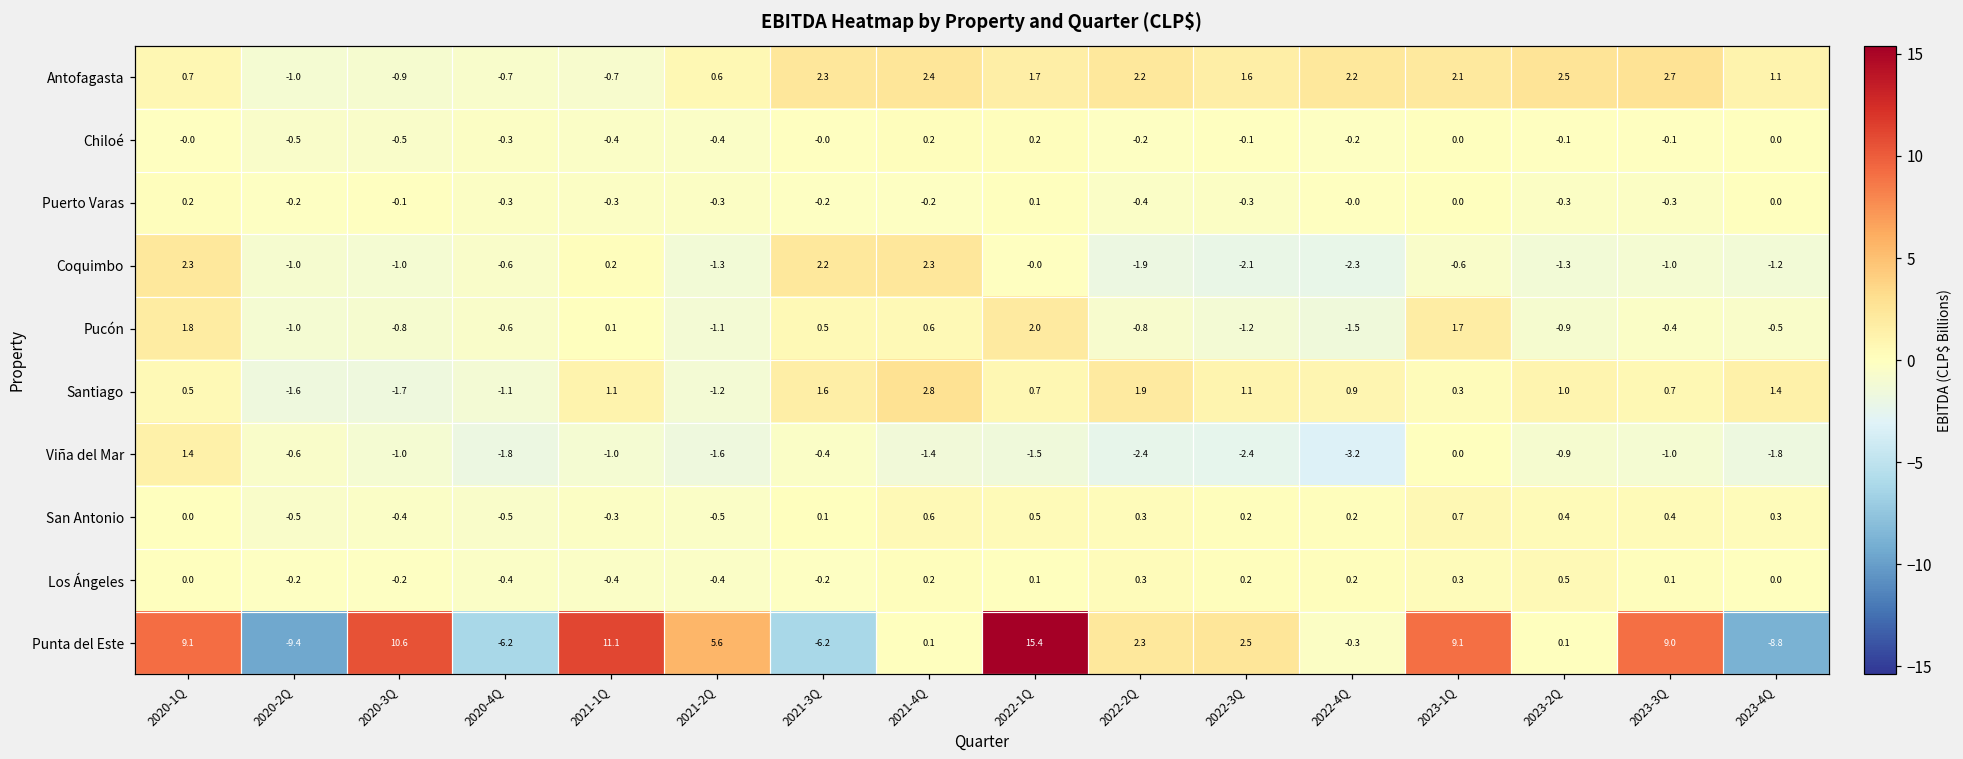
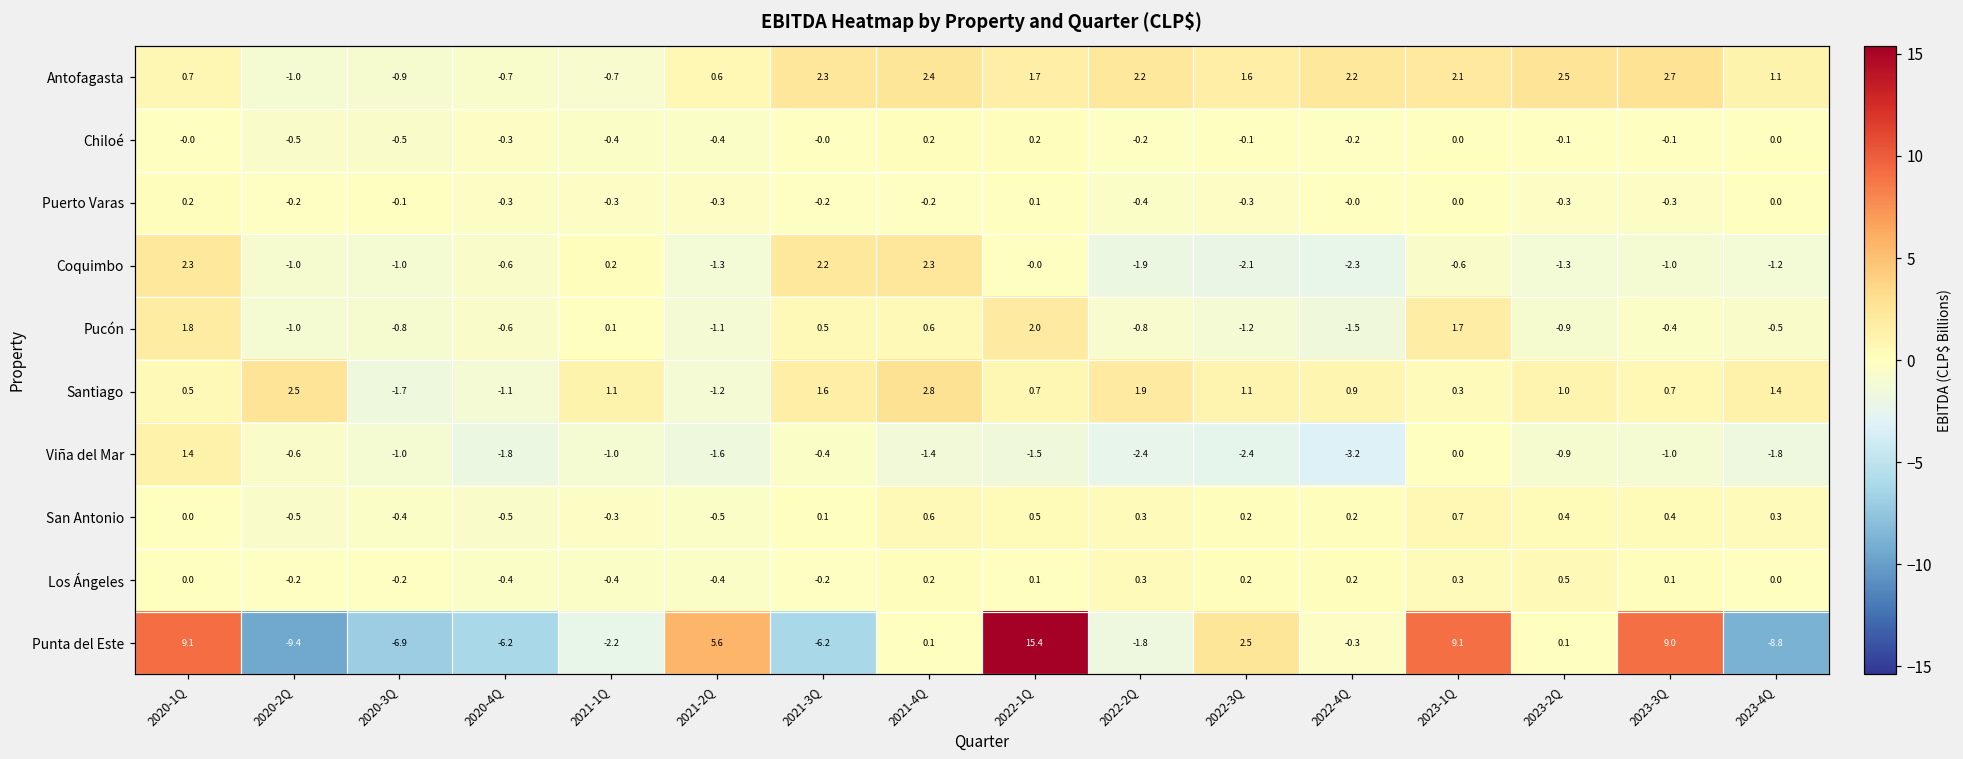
  {
    "Antofagasta": {
      "2020-1Q": 0.7,
      "2020-2Q": -1.0,
      "2020-3Q": -0.9,
      "2020-4Q": -0.7,
      "2021-1Q": -0.7,
      "2021-2Q": 0.6,
      "2021-3Q": 2.3,
      "2021-4Q": 2.4,
      "2022-1Q": 1.7,
      "2022-2Q": 2.2,
      "2022-3Q": 1.6,
      "2022-4Q": 2.2,
      "2023-1Q": 2.1,
      "2023-2Q": 2.5,
      "2023-3Q": 2.7,
      "2023-4Q": 1.1
    },
    "Chiloé": {
      "2020-1Q": -0.0,
      "2020-2Q": -0.5,
      "2020-3Q": -0.5,
      "2020-4Q": -0.3,
      "2021-1Q": -0.4,
      "2021-2Q": -0.4,
      "2021-3Q": -0.0,
      "2021-4Q": 0.2,
      "2022-1Q": 0.2,
      "2022-2Q": -0.2,
      "2022-3Q": -0.1,
      "2022-4Q": -0.2,
      "2023-1Q": 0.0,
      "2023-2Q": -0.1,
      "2023-3Q": -0.1,
      "2023-4Q": 0.0
    },
    "Puerto Varas": {
      "2020-1Q": 0.2,
      "2020-2Q": -0.2,
      "2020-3Q": -0.1,
      "2020-4Q": -0.3,
      "2021-1Q": -0.3,
      "2021-2Q": -0.3,
      "2021-3Q": -0.2,
      "2021-4Q": -0.2,
      "2022-1Q": 0.1,
      "2022-2Q": -0.4,
      "2022-3Q": -0.3,
      "2022-4Q": -0.0,
      "2023-1Q": 0.0,
      "2023-2Q": -0.3,
      "2023-3Q": -0.3,
      "2023-4Q": 0.0
    },
    "Coquimbo": {
      "2020-1Q": 2.3,
      "2020-2Q": -1.0,
      "2020-3Q": -1.0,
      "2020-4Q": -0.6,
      "2021-1Q": 0.2,
      "2021-2Q": -1.3,
      "2021-3Q": 2.2,
      "2021-4Q": 2.3,
      "2022-1Q": -0.0,
      "2022-2Q": -1.9,
      "2022-3Q": -2.1,
      "2022-4Q": -2.3,
      "2023-1Q": -0.6,
      "2023-2Q": -1.3,
      "2023-3Q": -1.0,
      "2023-4Q": -1.2
    },
    "Pucón": {
      "2020-1Q": 1.8,
      "2020-2Q": -1.0,
      "2020-3Q": -0.8,
      "2020-4Q": -0.6,
      "2021-1Q": 0.1,
      "2021-2Q": -1.1,
      "2021-3Q": 0.5,
      "2021-4Q": 0.6,
      "2022-1Q": 2.0,
      "2022-2Q": -0.8,
      "2022-3Q": -1.2,
      "2022-4Q": -1.5,
      "2023-1Q": 1.7,
      "2023-2Q": -0.9,
      "2023-3Q": -0.4,
      "2023-4Q": -0.5
    },
    "Santiago": {
      "2020-1Q": 0.5,
-     "2020-2Q": -1.6,
+     "2020-2Q": 2.5,
      "2020-3Q": -1.7,
      "2020-4Q": -1.1,
      "2021-1Q": 1.1,
      "2021-2Q": -1.2,
      "2021-3Q": 1.6,
      "2021-4Q": 2.8,
      "2022-1Q": 0.7,
      "2022-2Q": 1.9,
      "2022-3Q": 1.1,
      "2022-4Q": 0.9,
      "2023-1Q": 0.3,
      "2023-2Q": 1.0,
      "2023-3Q": 0.7,
      "2023-4Q": 1.4
    },
    "Viña del Mar": {
      "2020-1Q": 1.4,
      "2020-2Q": -0.6,
      "2020-3Q": -1.0,
      "2020-4Q": -1.8,
      "2021-1Q": -1.0,
      "2021-2Q": -1.6,
      "2021-3Q": -0.4,
      "2021-4Q": -1.4,
      "2022-1Q": -1.5,
      "2022-2Q": -2.4,
      "2022-3Q": -2.4,
      "2022-4Q": -3.2,
      "2023-1Q": 0.0,
      "2023-2Q": -0.9,
      "2023-3Q": -1.0,
      "2023-4Q": -1.8
    },
    "San Antonio": {
      "2020-1Q": 0.0,
      "2020-2Q": -0.5,
      "2020-3Q": -0.4,
      "2020-4Q": -0.5,
      "2021-1Q": -0.3,
      "2021-2Q": -0.5,
      "2021-3Q": 0.1,
      "2021-4Q": 0.6,
      "2022-1Q": 0.5,
      "2022-2Q": 0.3,
      "2022-3Q": 0.2,
      "2022-4Q": 0.2,
      "2023-1Q": 0.7,
      "2023-2Q": 0.4,
      "2023-3Q": 0.4,
      "2023-4Q": 0.3
    },
    "Los Ángeles": {
      "2020-1Q": 0.0,
      "2020-2Q": -0.2,
      "2020-3Q": -0.2,
      "2020-4Q": -0.4,
      "2021-1Q": -0.4,
      "2021-2Q": -0.4,
      "2021-3Q": -0.2,
      "2021-4Q": 0.2,
      "2022-1Q": 0.1,
      "2022-2Q": 0.3,
      "2022-3Q": 0.2,
      "2022-4Q": 0.2,
      "2023-1Q": 0.3,
      "2023-2Q": 0.5,
      "2023-3Q": 0.1,
      "2023-4Q": 0.0
    },
    "Punta del Este": {
      "2020-1Q": 9.1,
      "2020-2Q": -9.4,
-     "2020-3Q": 10.6,
+     "2020-3Q": -6.9,
      "2020-4Q": -6.2,
-     "2021-1Q": 11.1,
+     "2021-1Q": -2.2,
      "2021-2Q": 5.6,
      "2021-3Q": -6.2,
      "2021-4Q": 0.1,
      "2022-1Q": 15.4,
-     "2022-2Q": 2.3,
+     "2022-2Q": -1.8,
      "2022-3Q": 2.5,
      "2022-4Q": -0.3,
      "2023-1Q": 9.1,
      "2023-2Q": 0.1,
      "2023-3Q": 9.0,
      "2023-4Q": -8.8
    }
  }
